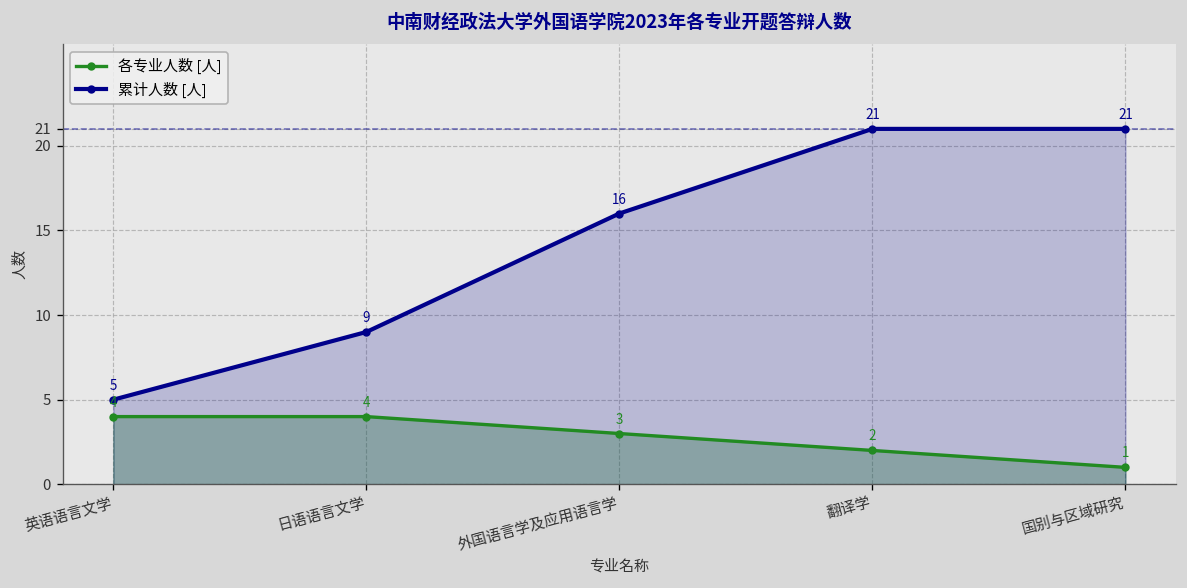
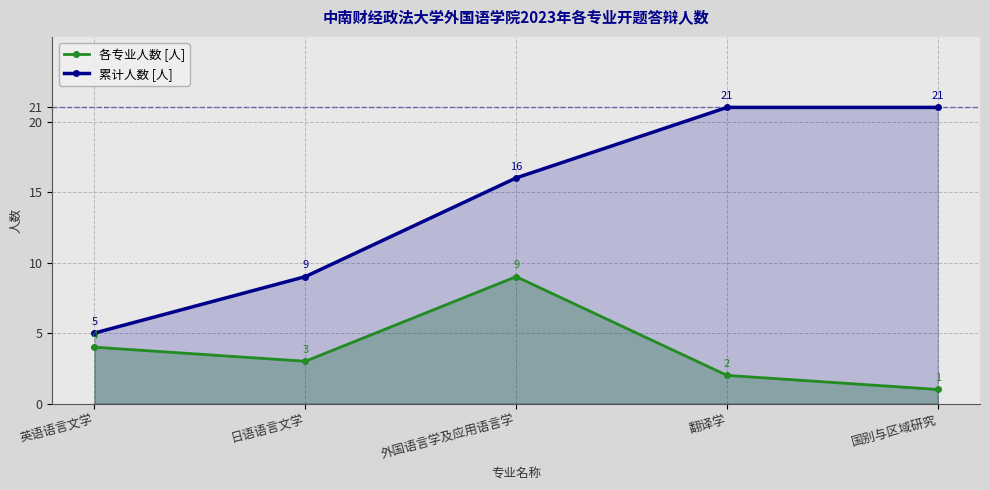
  {
    "各专业人数 [人]": {
-     "日语语言文学": 4,
-     "外国语言学及应用语言学": 3,
+     "日语语言文学": 3,
+     "外国语言学及应用语言学": 9,
      "翻译学": 2,
      "国别与区域研究": 1
    },
    "累计人数 [人]": {
      "英语语言文学": 5,
      "日语语言文学": 9,
      "外国语言学及应用语言学": 16,
      "翻译学": 21,
      "国别与区域研究": 21
    }
  }
